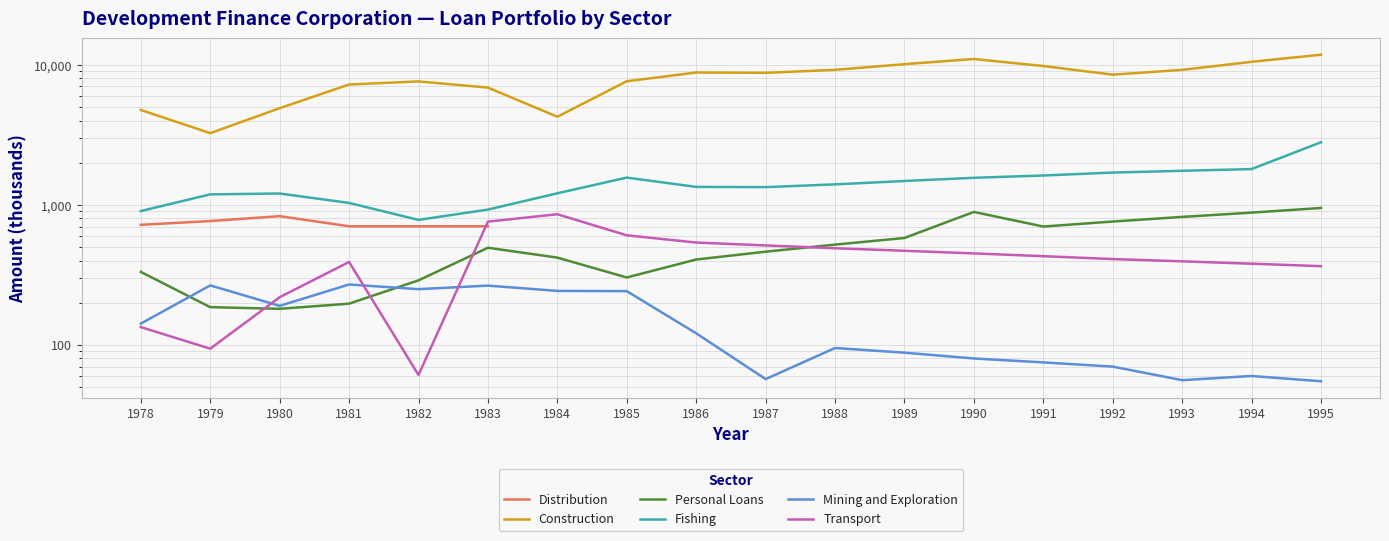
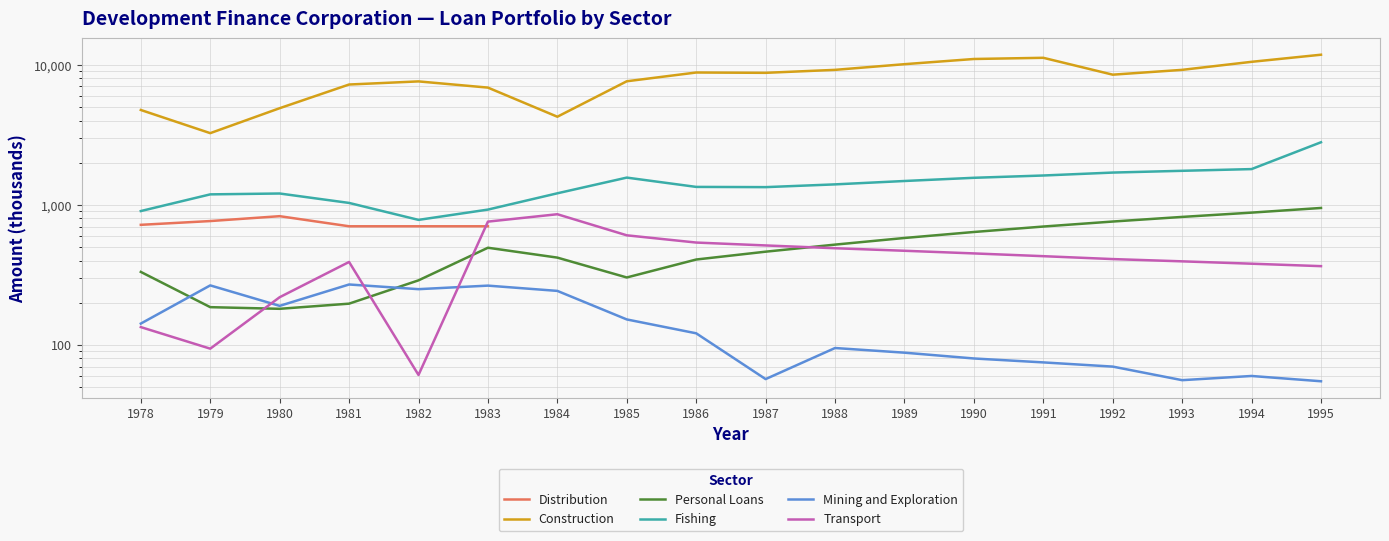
  {
    "Distribution": {
      "1978": "700",
      "1979": "800",
      "1980": "800",
      "1981": "700",
      "1982": "700",
      "1983": "700"
    },
    "Construction": {
      "1978": "4,800",
      "1979": "3,300",
      "1980": "4,900",
      "1981": "7,000",
      "1982": "8,000",
      "1983": "7,000",
      "1984": "4,300",
      "1985": "8,000",
      "1986": "9,000",
      "1987": "9,000",
      "1988": "9,000",
      "1989": "10,000",
      "1990": "11,000",
-     "1991": "10,000",
+     "1991": "11,000",
      "1992": "9,000",
      "1993": "9,000",
      "1994": "11,000",
      "1995": "12,000"
    },
    "Personal Loans": {
      "1978": "330",
      "1979": "190",
      "1980": "180",
      "1981": "200",
      "1982": "290",
      "1983": "490",
      "1984": "420",
      "1985": "300",
      "1986": "410",
      "1987": "460",
      "1988": "520",
      "1989": "580",
-     "1990": "900",
+     "1990": "600",
      "1991": "700",
      "1992": "800",
      "1993": "800",
      "1994": "900",
      "1995": "1,000"
    },
    "Fishing": {
      "1978": "900",
      "1979": "1,200",
      "1980": "1,200",
      "1981": "1,000",
      "1982": "800",
      "1983": "900",
      "1984": "1,200",
      "1985": "1,600",
      "1986": "1,300",
      "1987": "1,300",
      "1988": "1,400",
      "1989": "1,500",
      "1990": "1,600",
      "1991": "1,600",
      "1992": "1,700",
      "1993": "1,800",
      "1994": "1,800",
      "1995": "2,800"
    },
    "Mining and Exploration": {
      "1978": "140",
      "1979": "270",
      "1980": "190",
      "1981": "270",
      "1982": "250",
      "1983": "270",
      "1984": "240",
-     "1985": "240",
+     "1985": "150",
      "1986": "120",
      "1987": "57",
      "1988": "100",
      "1989": "90",
      "1990": "80",
      "1991": "80",
      "1992": "70",
      "1993": "56",
      "1994": "60",
      "1995": "55"
    },
    "Transport": {
      "1978": "130",
      "1979": "90",
      "1980": "220",
      "1981": "390",
      "1982": "60",
      "1983": "800",
      "1984": "900",
      "1985": "610",
      "1986": "540",
      "1987": "510",
      "1988": "490",
      "1989": "470",
      "1990": "450",
      "1991": "430",
      "1992": "410",
      "1993": "400",
      "1994": "380",
      "1995": "370"
    }
  }
